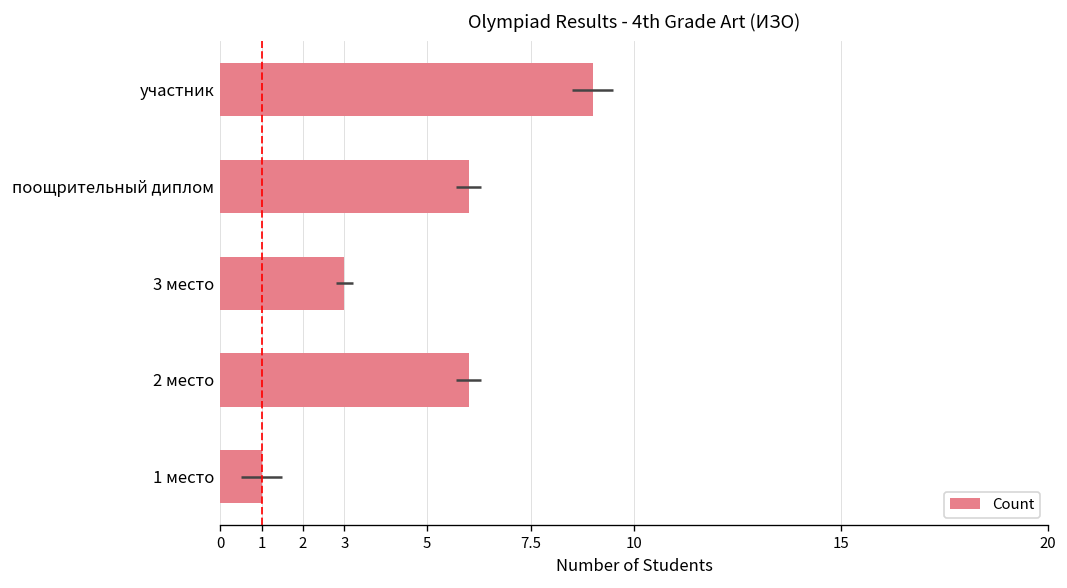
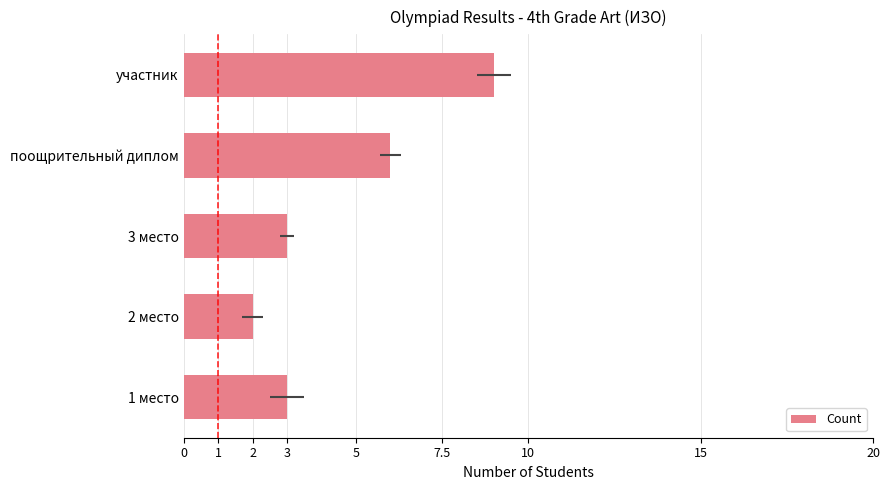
  {
    "участник": 9,
    "поощрительный диплом": 6,
    "3 место": 3,
-   "2 место": 6,
-   "1 место": 1
+   "2 место": 2,
+   "1 место": 3
  }
